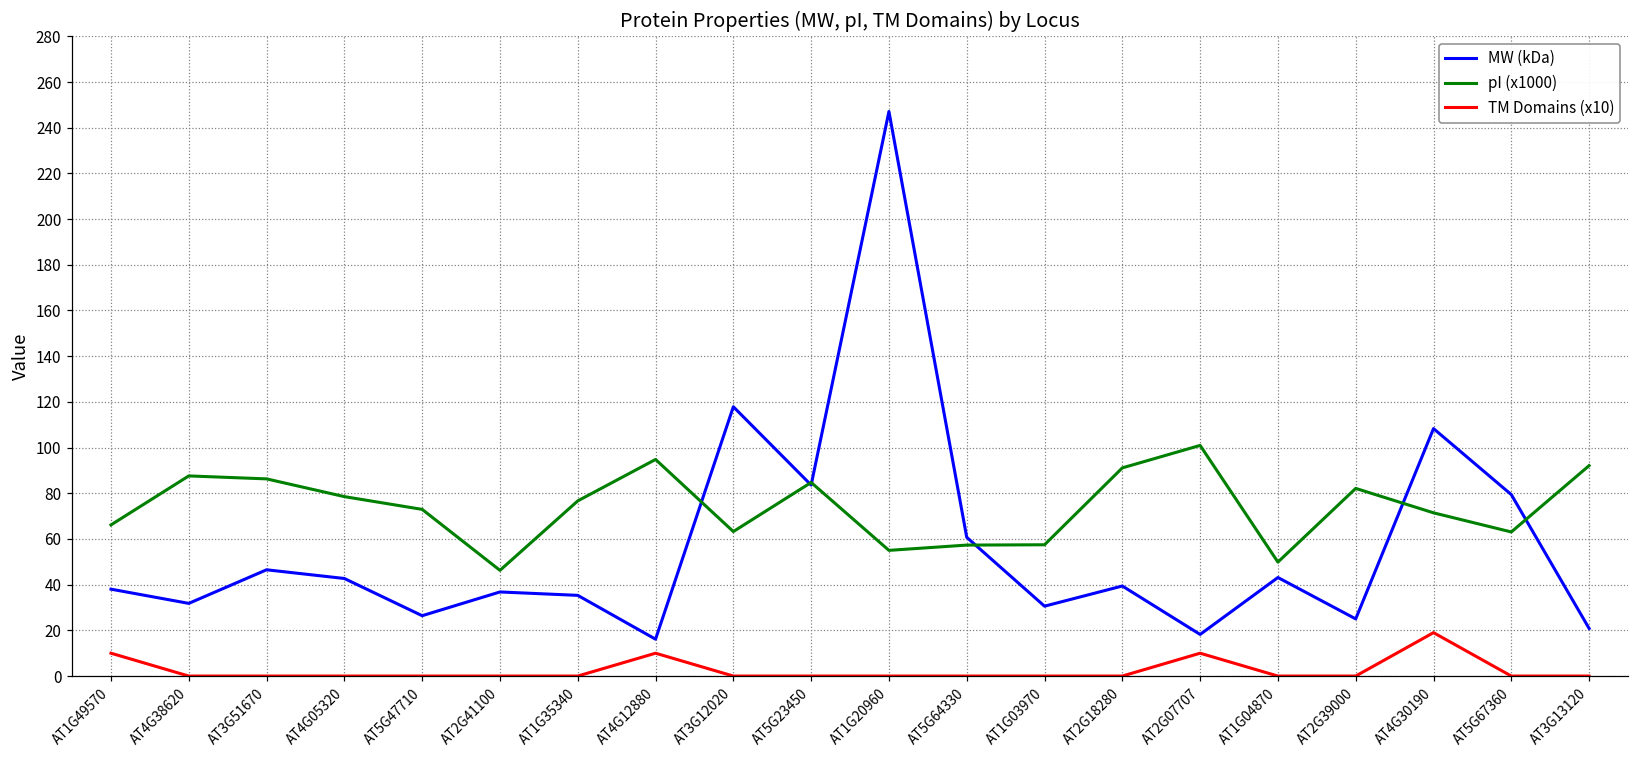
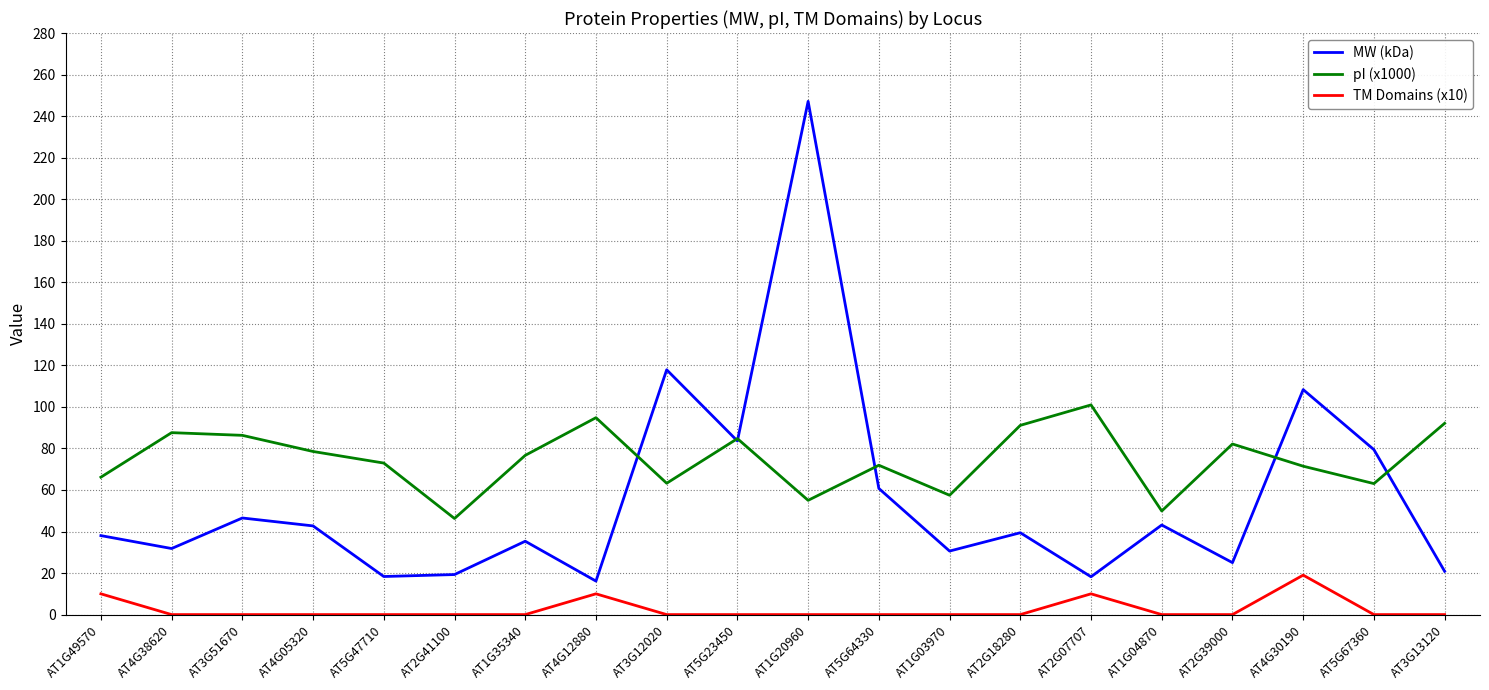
  {
    "MW (kDa)": {
      "AT1G49570": 38,
      "AT4G38620": 32,
      "AT3G51670": 47,
      "AT4G05320": 43,
-     "AT5G47710": 26,
-     "AT2G41100": 37,
+     "AT5G47710": 18,
+     "AT2G41100": 19,
      "AT1G35340": 35,
      "AT4G12880": 16,
      "AT3G12020": 118,
      "AT1G20960": 247,
      "AT5G64330": 61,
      "AT1G03970": 31,
      "AT2G18280": 39,
      "AT2G07707": 18,
      "AT1G04870": 43,
      "AT2G39000": 25,
      "AT4G30190": 108,
      "AT5G67360": 79,
      "AT3G13120": 21
    },
    "pI (x1000)": {
      "AT1G49570": 66,
      "AT4G38620": 88,
      "AT3G51670": 86,
      "AT4G05320": 79,
      "AT5G47710": 73,
      "AT2G41100": 46,
      "AT1G35340": 77,
      "AT4G12880": 95,
      "AT3G12020": 63,
      "AT1G20960": 55,
-     "AT5G64330": 57,
+     "AT5G64330": 72,
      "AT1G03970": 57,
      "AT2G18280": 91,
      "AT2G07707": 101,
      "AT1G04870": 50,
      "AT2G39000": 82,
      "AT4G30190": 71,
      "AT5G67360": 63,
      "AT3G13120": 92
    },
    "TM Domains (x10)": {
      "AT1G49570": 10,
      "AT4G38620": 0,
      "AT3G51670": 0,
      "AT4G05320": 0,
      "AT5G47710": 0,
      "AT2G41100": 0,
      "AT1G35340": 0,
      "AT4G12880": 10,
      "AT3G12020": 0,
      "AT5G23450": 0,
      "AT1G20960": 0,
      "AT5G64330": 0,
      "AT1G03970": 0,
      "AT2G18280": 0,
      "AT2G07707": 10,
      "AT1G04870": 0,
      "AT2G39000": 0,
      "AT4G30190": 19,
      "AT5G67360": 0,
      "AT3G13120": 0
    }
  }
